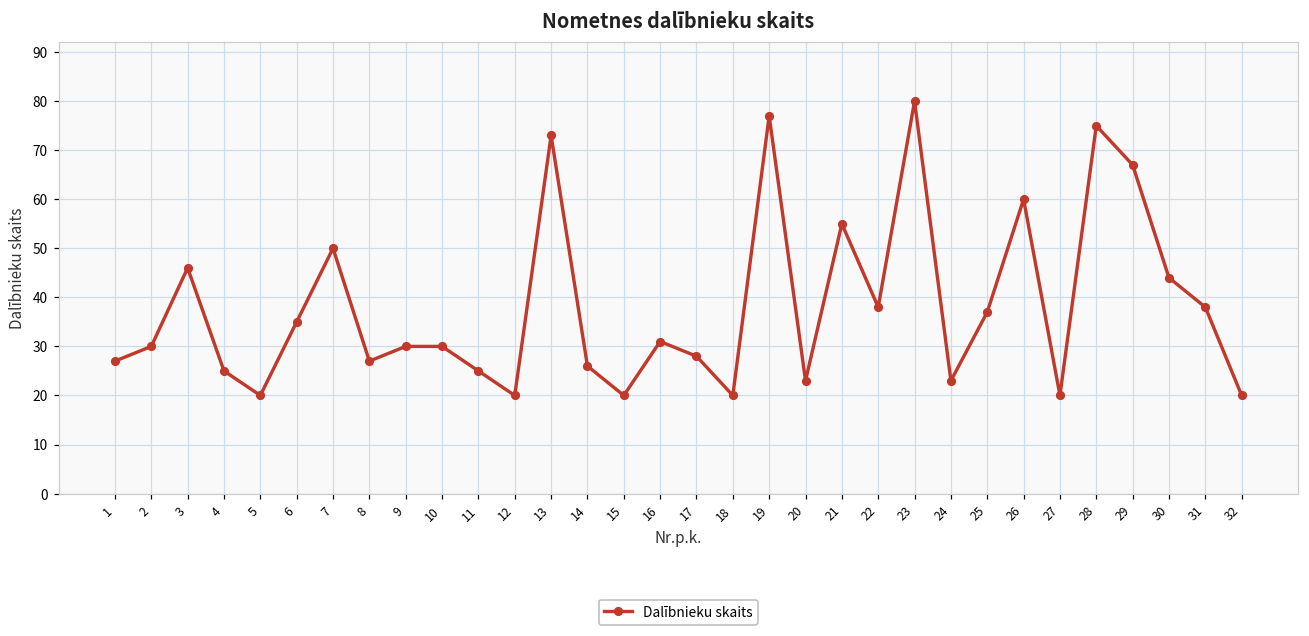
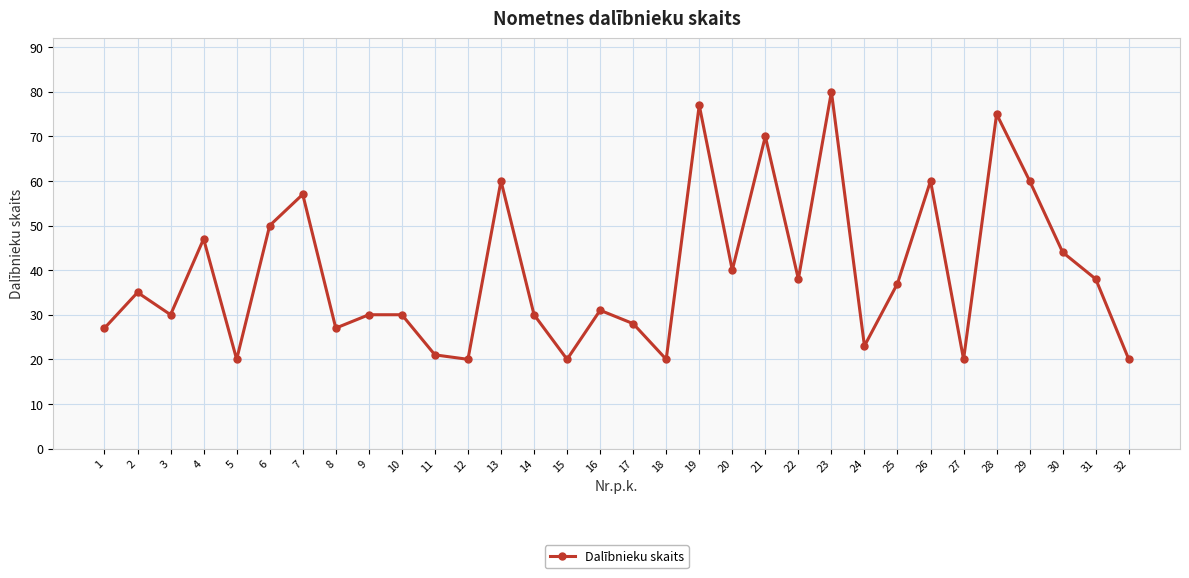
  {
    "1": 27,
-   "2": 30,
-   "3": 46,
-   "4": 25,
+   "2": 35,
+   "3": 30,
+   "4": 47,
    "5": 20,
-   "6": 35,
-   "7": 50,
+   "6": 50,
+   "7": 57,
    "8": 27,
    "9": 30,
    "10": 30,
-   "11": 25,
+   "11": 21,
    "12": 20,
-   "13": 73,
-   "14": 26,
+   "13": 60,
+   "14": 30,
    "15": 20,
    "16": 31,
    "17": 28,
    "18": 20,
    "19": 77,
-   "20": 23,
-   "21": 55,
+   "20": 40,
+   "21": 70,
    "22": 38,
    "23": 80,
    "24": 23,
    "25": 37,
    "26": 60,
    "27": 20,
    "28": 75,
-   "29": 67,
+   "29": 60,
    "30": 44,
    "31": 38,
    "32": 20
  }
